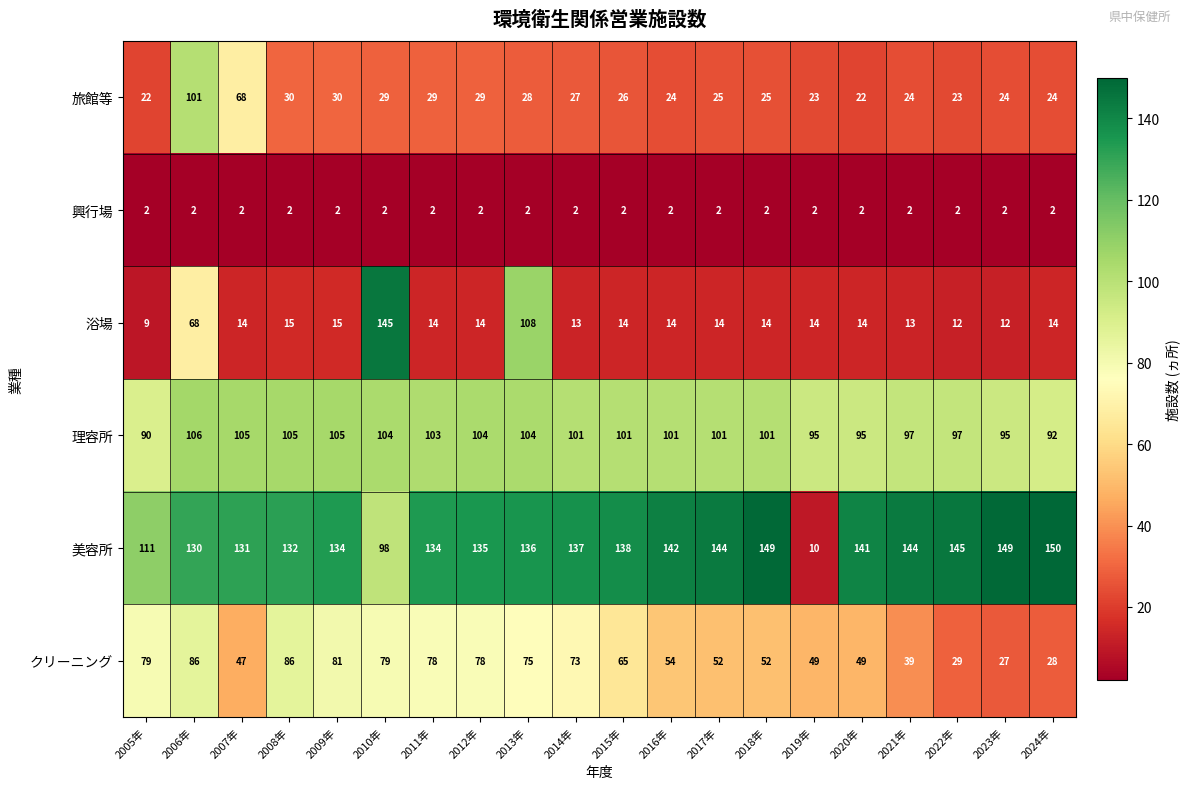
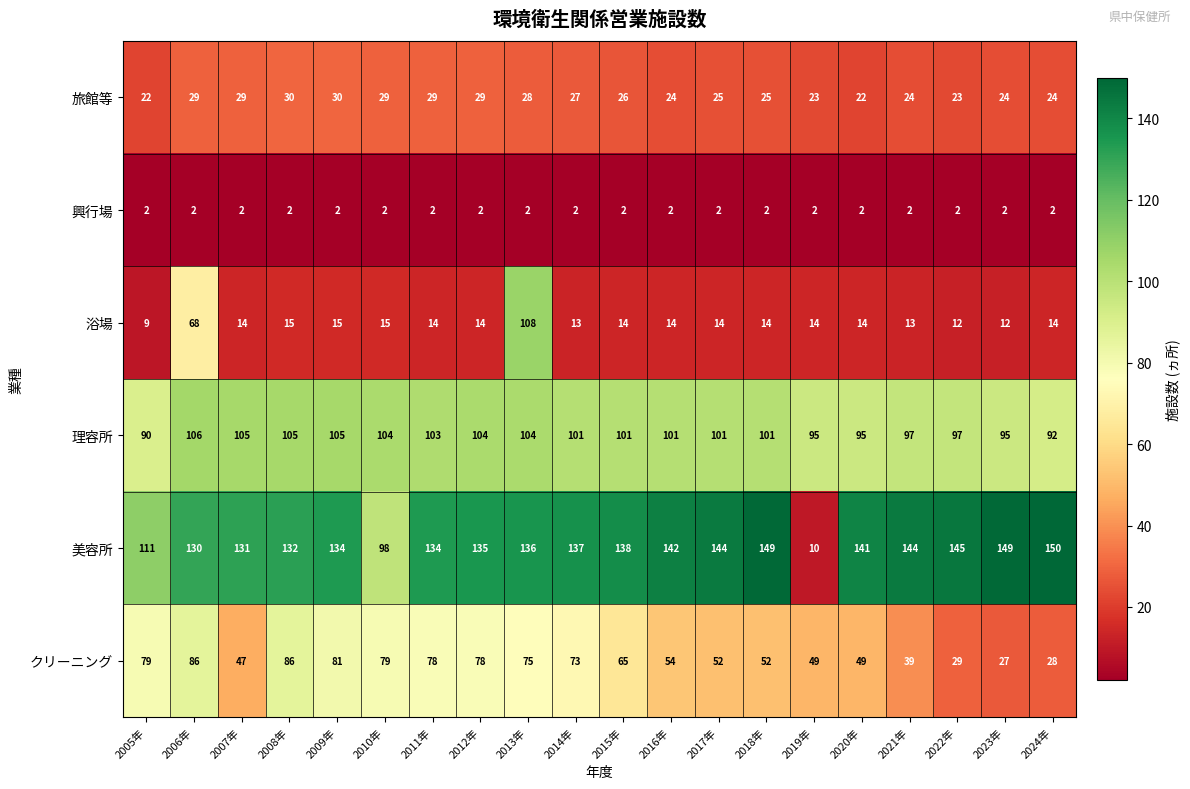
  {
    "旅館等": {
      "2005年": 22,
-     "2006年": 101,
-     "2007年": 68,
+     "2006年": 29,
+     "2007年": 29,
      "2008年": 30,
      "2009年": 30,
      "2010年": 29,
      "2011年": 29,
      "2012年": 29,
      "2013年": 28,
      "2014年": 27,
      "2015年": 26,
      "2016年": 24,
      "2017年": 25,
      "2018年": 25,
      "2019年": 23,
      "2020年": 22,
      "2021年": 24,
      "2022年": 23,
      "2023年": 24,
      "2024年": 24
    },
    "興行場": {
      "2005年": 2,
      "2006年": 2,
      "2007年": 2,
      "2008年": 2,
      "2009年": 2,
      "2010年": 2,
      "2011年": 2,
      "2012年": 2,
      "2013年": 2,
      "2014年": 2,
      "2015年": 2,
      "2016年": 2,
      "2017年": 2,
      "2018年": 2,
      "2019年": 2,
      "2020年": 2,
      "2021年": 2,
      "2022年": 2,
      "2023年": 2,
      "2024年": 2
    },
    "浴場": {
      "2005年": 9,
      "2006年": 68,
      "2007年": 14,
      "2008年": 15,
      "2009年": 15,
-     "2010年": 145,
+     "2010年": 15,
      "2011年": 14,
      "2012年": 14,
      "2013年": 108,
      "2014年": 13,
      "2015年": 14,
      "2016年": 14,
      "2017年": 14,
      "2018年": 14,
      "2019年": 14,
      "2020年": 14,
      "2021年": 13,
      "2022年": 12,
      "2023年": 12,
      "2024年": 14
    },
    "理容所": {
      "2005年": 90,
      "2006年": 106,
      "2007年": 105,
      "2008年": 105,
      "2009年": 105,
      "2010年": 104,
      "2011年": 103,
      "2012年": 104,
      "2013年": 104,
      "2014年": 101,
      "2015年": 101,
      "2016年": 101,
      "2017年": 101,
      "2018年": 101,
      "2019年": 95,
      "2020年": 95,
      "2021年": 97,
      "2022年": 97,
      "2023年": 95,
      "2024年": 92
    },
    "美容所": {
      "2005年": 111,
      "2006年": 130,
      "2007年": 131,
      "2008年": 132,
      "2009年": 134,
      "2010年": 98,
      "2011年": 134,
      "2012年": 135,
      "2013年": 136,
      "2014年": 137,
      "2015年": 138,
      "2016年": 142,
      "2017年": 144,
      "2018年": 149,
      "2019年": 10,
      "2020年": 141,
      "2021年": 144,
      "2022年": 145,
      "2023年": 149,
      "2024年": 150
    },
    "クリーニング": {
      "2005年": 79,
      "2006年": 86,
      "2007年": 47,
      "2008年": 86,
      "2009年": 81,
      "2010年": 79,
      "2011年": 78,
      "2012年": 78,
      "2013年": 75,
      "2014年": 73,
      "2015年": 65,
      "2016年": 54,
      "2017年": 52,
      "2018年": 52,
      "2019年": 49,
      "2020年": 49,
      "2021年": 39,
      "2022年": 29,
      "2023年": 27,
      "2024年": 28
    }
  }
